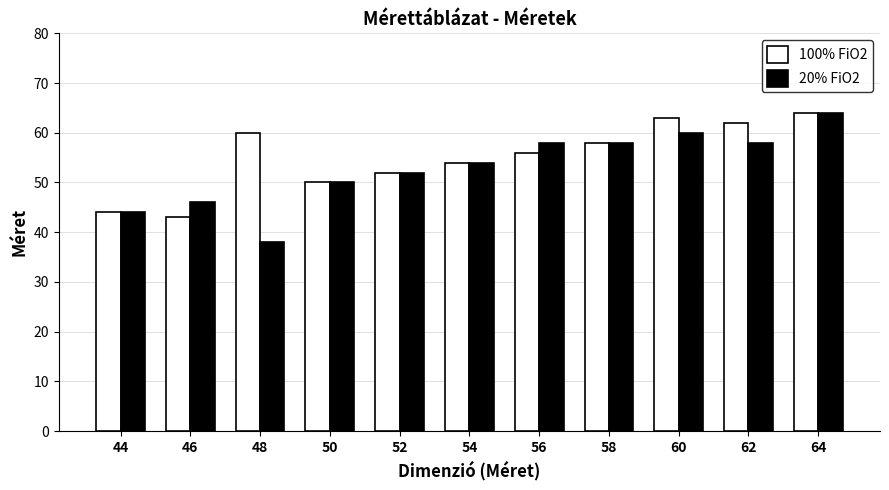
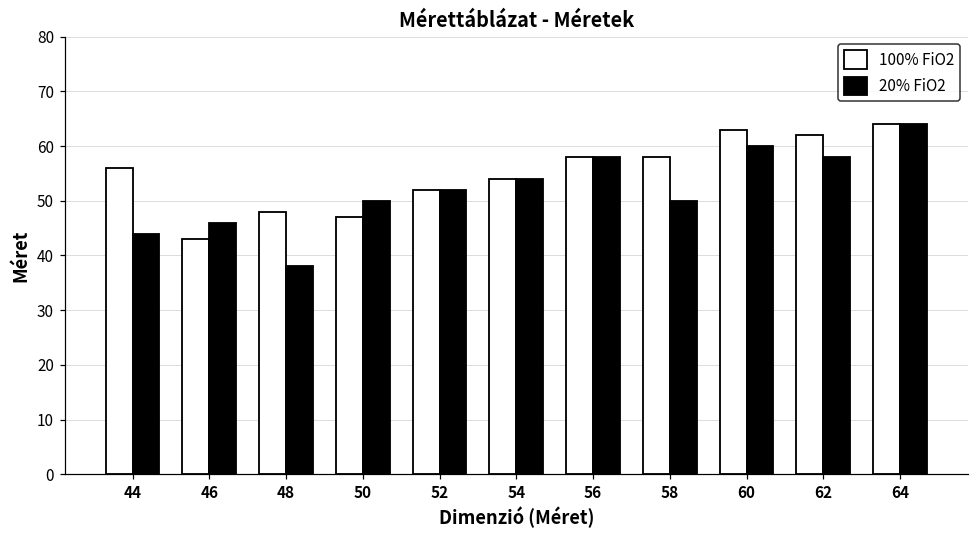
  {
    "100% FiO2": {
-     "44": 44,
+     "44": 56,
      "46": 43,
-     "48": 60,
-     "50": 50,
+     "48": 48,
+     "50": 47,
      "52": 52,
      "54": 54,
-     "56": 56,
+     "56": 58,
      "58": 58,
      "60": 63,
      "62": 62,
      "64": 64
    },
    "20% FiO2": {
      "44": 44,
      "46": 46,
      "48": 38,
      "50": 50,
      "52": 52,
      "54": 54,
      "56": 58,
-     "58": 58,
+     "58": 50,
      "60": 60,
      "62": 58,
      "64": 64
    }
  }
